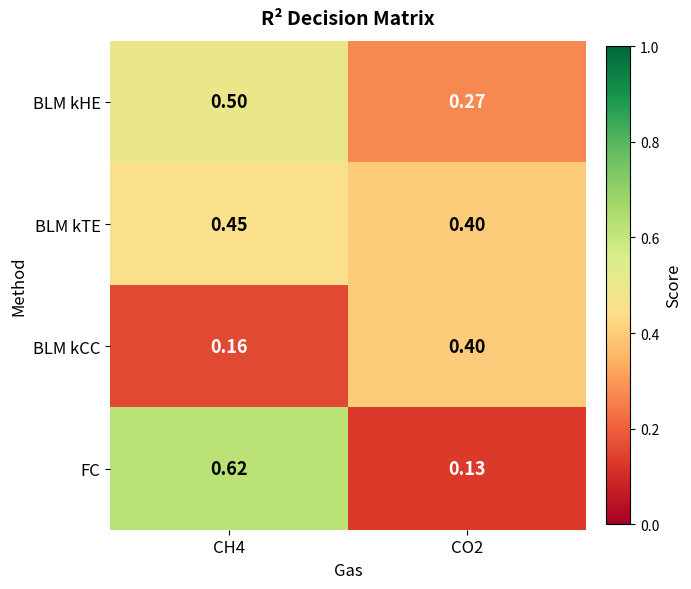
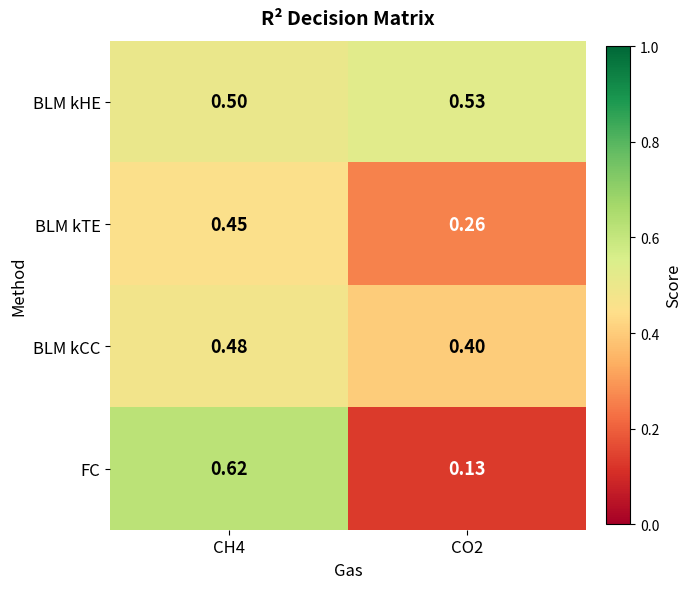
  {
    "BLM kHE": {
      "CH4": 0.50,
-     "CO2": 0.27
+     "CO2": 0.53
    },
    "BLM kTE": {
      "CH4": 0.45,
-     "CO2": 0.40
+     "CO2": 0.26
    },
    "BLM kCC": {
-     "CH4": 0.16,
+     "CH4": 0.48,
      "CO2": 0.40
    },
    "FC": {
      "CH4": 0.62,
      "CO2": 0.13
    }
  }
